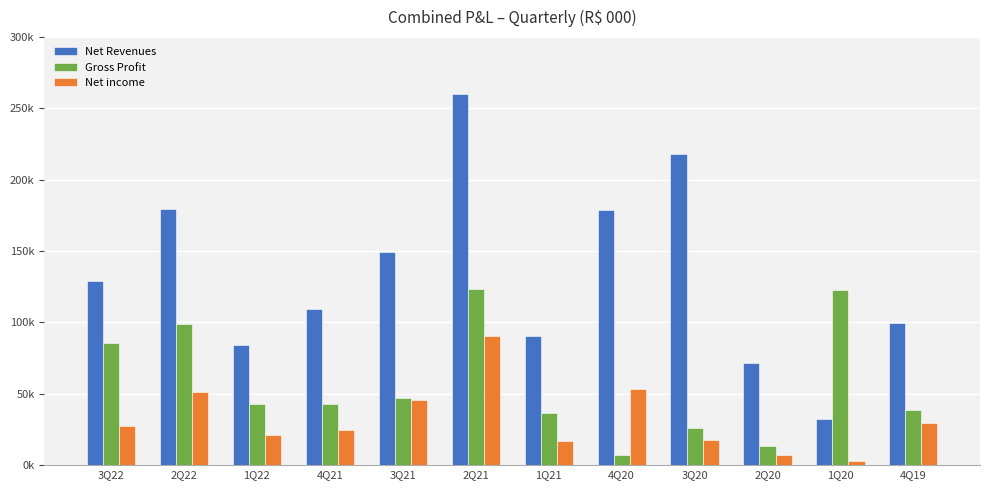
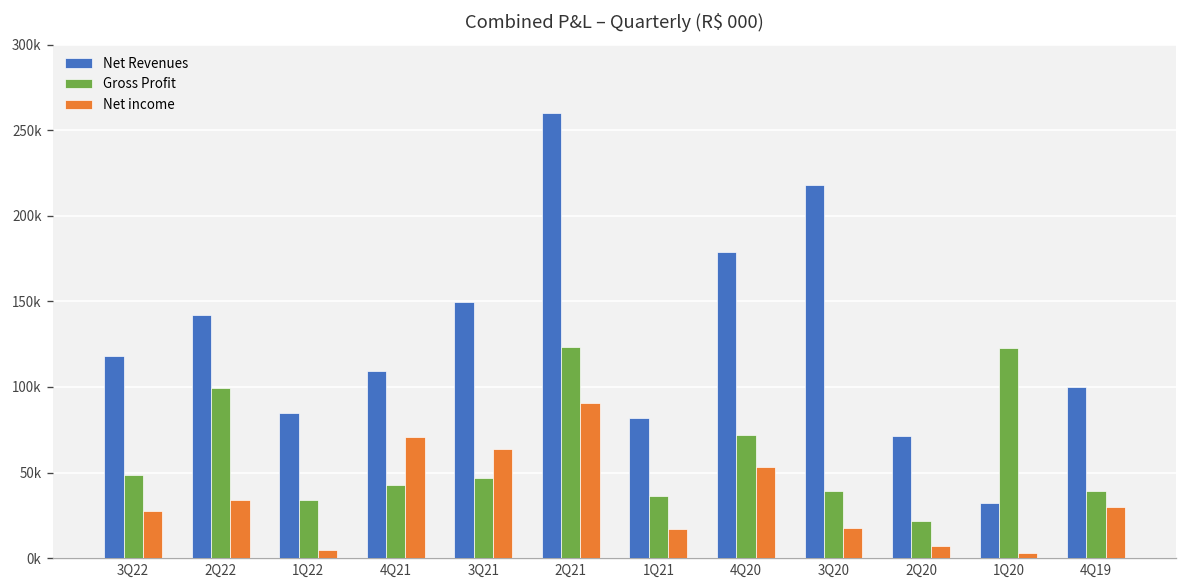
  {
    "Net Revenues": {
-     "3Q22": 129000,
-     "2Q22": 180000,
+     "3Q22": 118000,
+     "2Q22": 142000,
      "1Q22": 85000,
      "4Q21": 109000,
      "3Q21": 149000,
      "2Q21": 260000,
-     "1Q21": 90000,
+     "1Q21": 82000,
      "4Q20": 179000,
      "3Q20": 218000,
      "2Q20": 72000,
      "1Q20": 32000,
      "4Q19": 100000
    },
    "Gross Profit": {
-     "3Q22": 85000,
+     "3Q22": 48000,
      "2Q22": 99000,
-     "1Q22": 43000,
+     "1Q22": 34000,
      "4Q21": 43000,
      "3Q21": 47000,
      "2Q21": 123000,
      "1Q21": 37000,
-     "4Q20": 7000,
-     "3Q20": 26000,
-     "2Q20": 14000,
+     "4Q20": 72000,
+     "3Q20": 39000,
+     "2Q20": 22000,
      "1Q20": 123000,
      "4Q19": 39000
    },
    "Net income": {
      "3Q22": 28000,
-     "2Q22": 52000,
-     "1Q22": 21000,
-     "4Q21": 25000,
-     "3Q21": 46000,
+     "2Q22": 34000,
+     "1Q22": 5000,
+     "4Q21": 71000,
+     "3Q21": 64000,
      "2Q21": 91000,
      "1Q21": 17000,
      "4Q20": 53000,
      "3Q20": 18000,
      "2Q20": 7000,
      "1Q20": 3000,
      "4Q19": 30000
    }
  }
